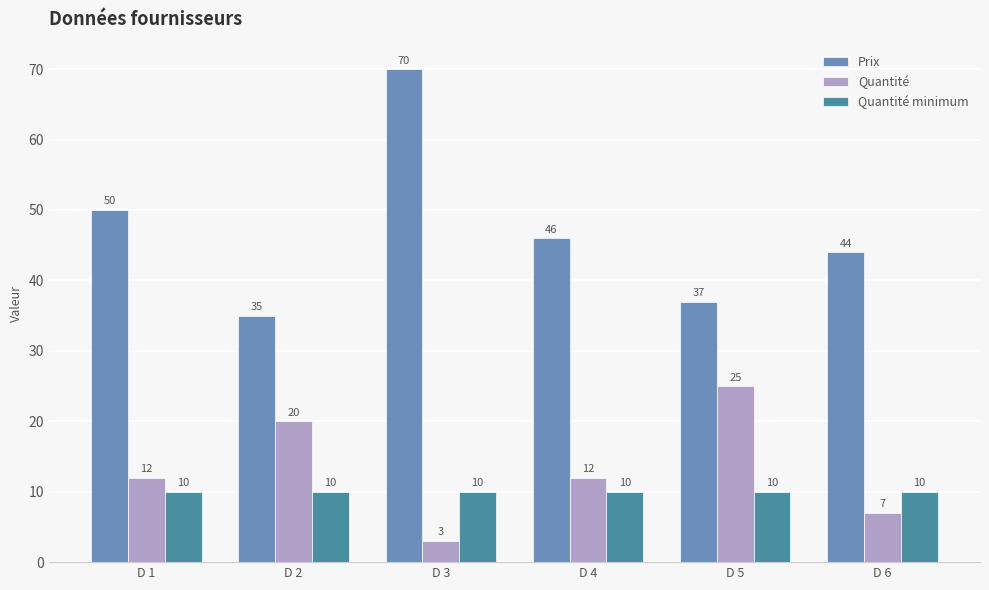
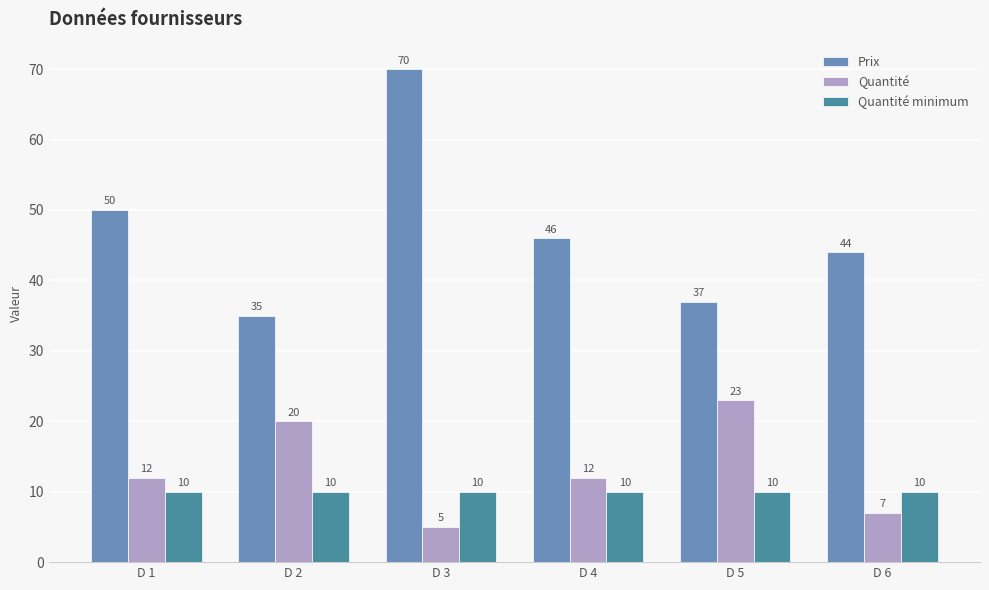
  {
    "Quantité": {
      "D 1": 12,
      "D 2": 20,
-     "D 3": 3,
+     "D 3": 5,
      "D 4": 12,
-     "D 5": 25,
+     "D 5": 23,
      "D 6": 7
    }
  }
